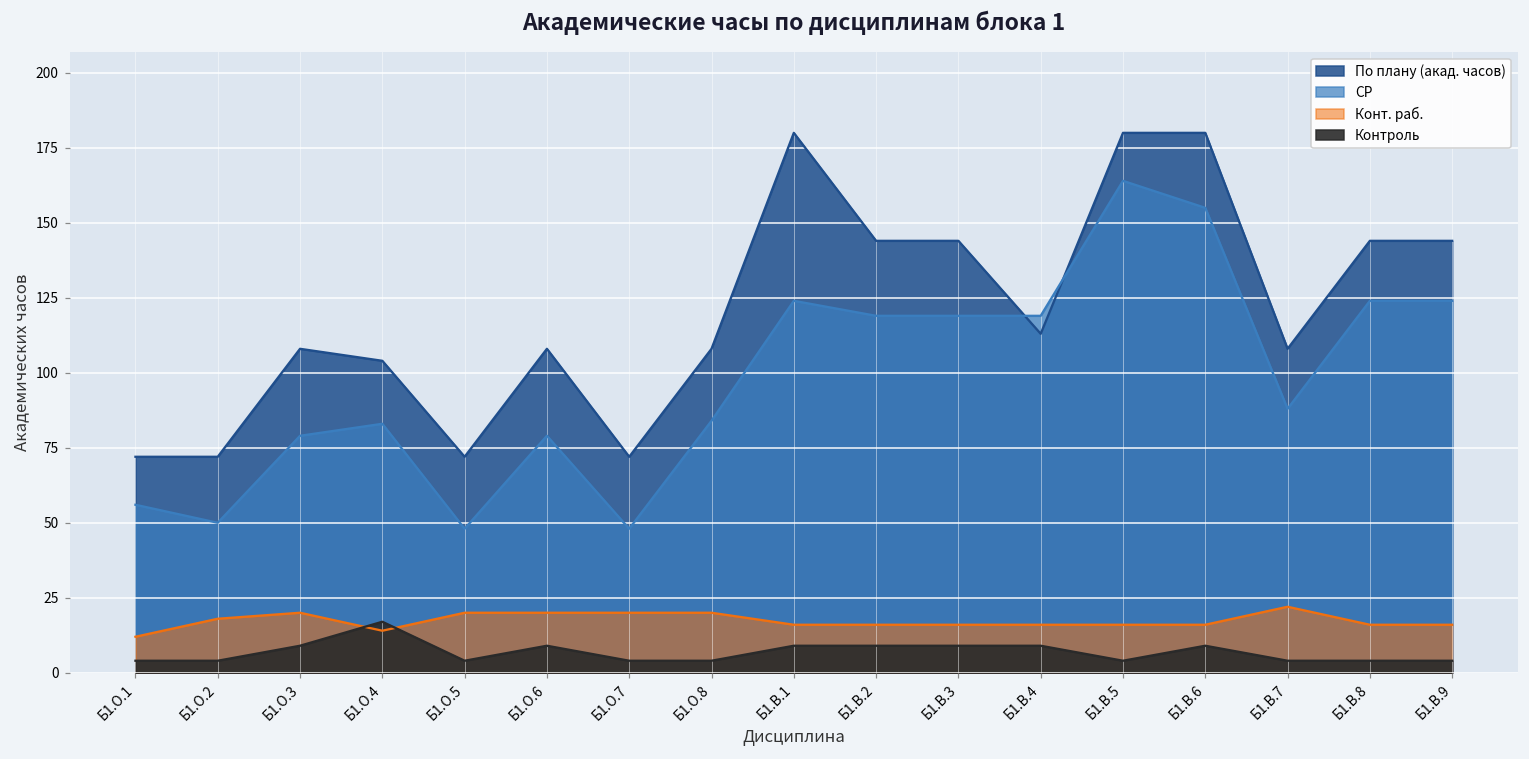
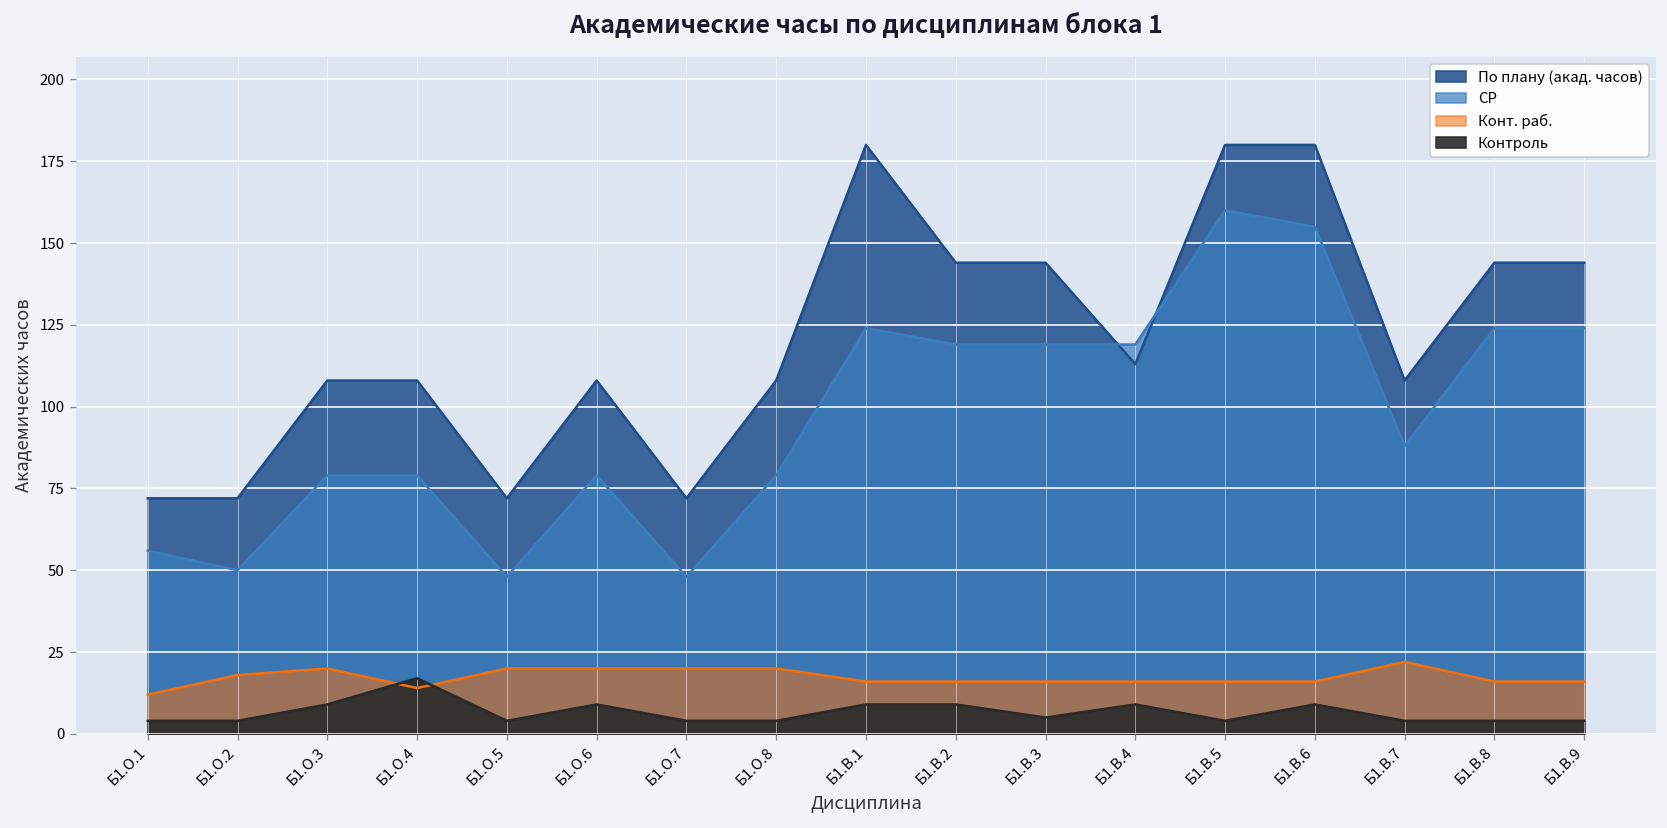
  {
    "По плану (акад. часов)": {
      "Б1.О.1": 72,
      "Б1.О.2": 72,
      "Б1.О.3": 108,
-     "Б1.О.4": 104,
+     "Б1.О.4": 108,
      "Б1.О.5": 72,
      "Б1.О.6": 108,
      "Б1.О.7": 72,
      "Б1.О.8": 108,
      "Б1.В.1": 180,
      "Б1.В.2": 144,
      "Б1.В.3": 144,
      "Б1.В.4": 113,
      "Б1.В.5": 180,
      "Б1.В.6": 180,
      "Б1.В.7": 108,
      "Б1.В.8": 144,
      "Б1.В.9": 144
    },
    "СР": {
      "Б1.О.1": 56,
      "Б1.О.2": 50,
      "Б1.О.3": 79,
-     "Б1.О.4": 83,
+     "Б1.О.4": 79,
      "Б1.О.5": 48,
      "Б1.О.6": 79,
      "Б1.О.7": 48,
-     "Б1.О.8": 84,
+     "Б1.О.8": 79,
      "Б1.В.1": 124,
      "Б1.В.2": 119,
      "Б1.В.3": 119,
      "Б1.В.4": 119,
-     "Б1.В.5": 164,
+     "Б1.В.5": 160,
      "Б1.В.6": 155,
      "Б1.В.7": 88,
      "Б1.В.8": 124,
      "Б1.В.9": 124
    },
    "Конт. раб.": {
      "Б1.О.1": 12,
      "Б1.О.2": 18,
      "Б1.О.3": 20,
      "Б1.О.4": 14,
      "Б1.О.5": 20,
      "Б1.О.6": 20,
      "Б1.О.7": 20,
      "Б1.О.8": 20,
      "Б1.В.1": 16,
      "Б1.В.2": 16,
      "Б1.В.3": 16,
      "Б1.В.4": 16,
      "Б1.В.5": 16,
      "Б1.В.6": 16,
      "Б1.В.7": 22,
      "Б1.В.8": 16,
      "Б1.В.9": 16
    },
    "Контроль": {
      "Б1.О.1": 4,
      "Б1.О.2": 4,
      "Б1.О.3": 9,
      "Б1.О.4": 17,
      "Б1.О.5": 4,
      "Б1.О.6": 9,
      "Б1.О.7": 4,
      "Б1.О.8": 4,
      "Б1.В.1": 9,
      "Б1.В.2": 9,
-     "Б1.В.3": 9,
+     "Б1.В.3": 5,
      "Б1.В.4": 9,
      "Б1.В.5": 4,
      "Б1.В.6": 9,
      "Б1.В.7": 4,
      "Б1.В.8": 4,
      "Б1.В.9": 4
    }
  }
